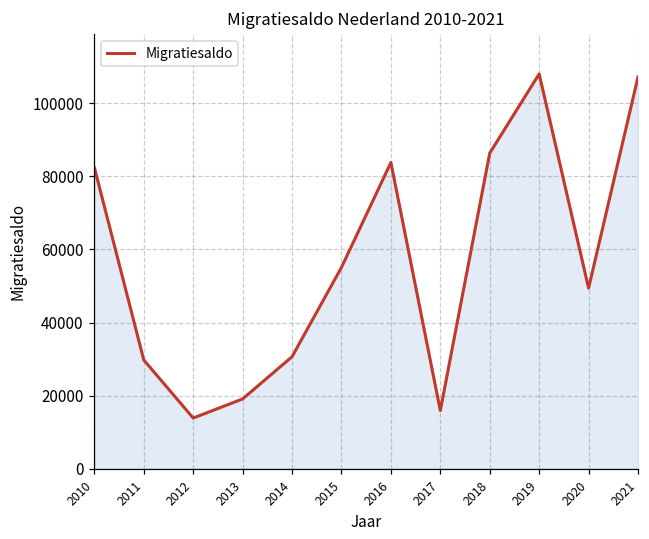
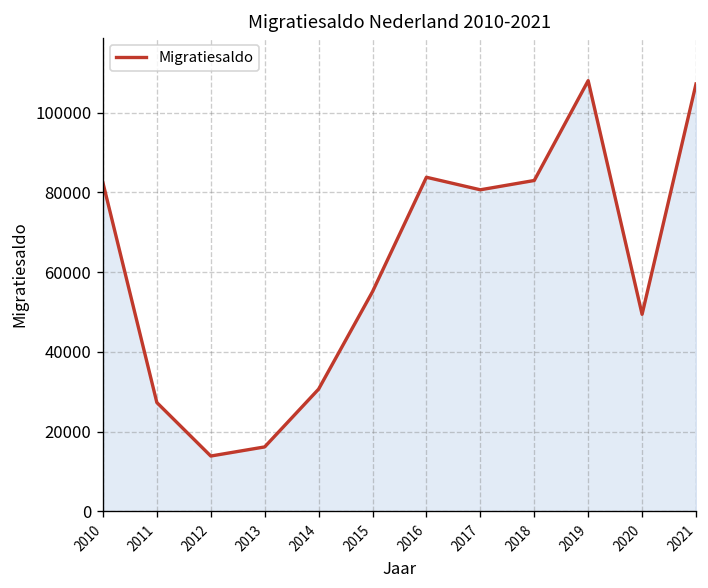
  {
    "2010": 82000,
-   "2011": 30000,
+   "2011": 27000,
    "2012": 14000,
-   "2013": 19000,
+   "2013": 16000,
    "2014": 31000,
    "2015": 55000,
    "2016": 84000,
-   "2017": 16000,
-   "2018": 86000,
+   "2017": 81000,
+   "2018": 83000,
    "2019": 108000,
    "2020": 49000,
    "2021": 107000
  }
